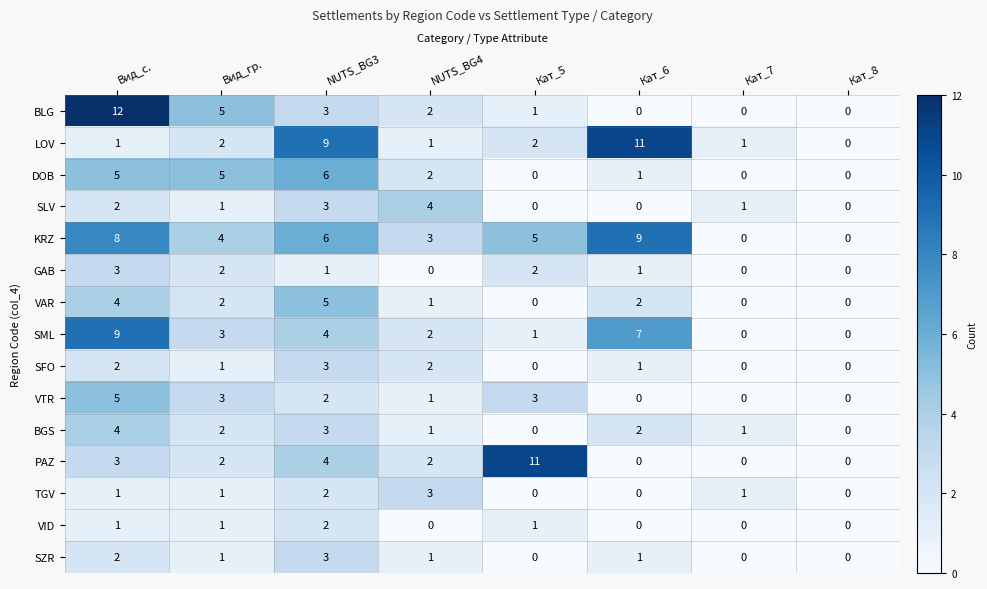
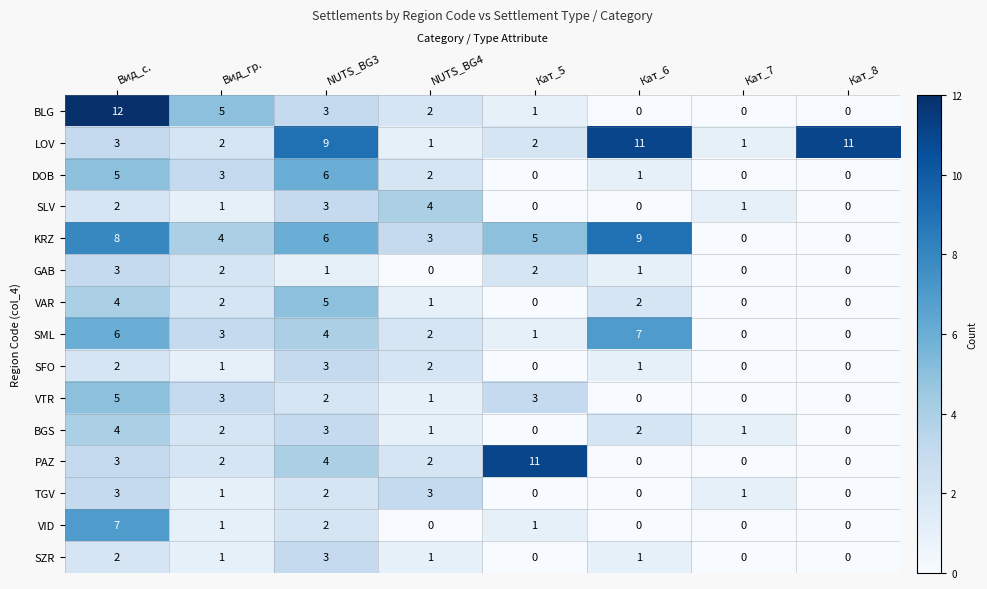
  {
    "BLG": {
      "Вид_с.": 12,
      "Вид_гр.": 5,
      "NUTS_BG3": 3,
      "NUTS_BG4": 2,
      "Кат_5": 1,
      "Кат_6": 0,
      "Кат_7": 0,
      "Кат_8": 0
    },
    "LOV": {
-     "Вид_с.": 1,
+     "Вид_с.": 3,
      "Вид_гр.": 2,
      "NUTS_BG3": 9,
      "NUTS_BG4": 1,
      "Кат_5": 2,
      "Кат_6": 11,
      "Кат_7": 1,
-     "Кат_8": 0
+     "Кат_8": 11
    },
    "DOB": {
      "Вид_с.": 5,
-     "Вид_гр.": 5,
+     "Вид_гр.": 3,
      "NUTS_BG3": 6,
      "NUTS_BG4": 2,
      "Кат_5": 0,
      "Кат_6": 1,
      "Кат_7": 0,
      "Кат_8": 0
    },
    "SLV": {
      "Вид_с.": 2,
      "Вид_гр.": 1,
      "NUTS_BG3": 3,
      "NUTS_BG4": 4,
      "Кат_5": 0,
      "Кат_6": 0,
      "Кат_7": 1,
      "Кат_8": 0
    },
    "KRZ": {
      "Вид_с.": 8,
      "Вид_гр.": 4,
      "NUTS_BG3": 6,
      "NUTS_BG4": 3,
      "Кат_5": 5,
      "Кат_6": 9,
      "Кат_7": 0,
      "Кат_8": 0
    },
    "GAB": {
      "Вид_с.": 3,
      "Вид_гр.": 2,
      "NUTS_BG3": 1,
      "NUTS_BG4": 0,
      "Кат_5": 2,
      "Кат_6": 1,
      "Кат_7": 0,
      "Кат_8": 0
    },
    "VAR": {
      "Вид_с.": 4,
      "Вид_гр.": 2,
      "NUTS_BG3": 5,
      "NUTS_BG4": 1,
      "Кат_5": 0,
      "Кат_6": 2,
      "Кат_7": 0,
      "Кат_8": 0
    },
    "SML": {
-     "Вид_с.": 9,
+     "Вид_с.": 6,
      "Вид_гр.": 3,
      "NUTS_BG3": 4,
      "NUTS_BG4": 2,
      "Кат_5": 1,
      "Кат_6": 7,
      "Кат_7": 0,
      "Кат_8": 0
    },
    "SFO": {
      "Вид_с.": 2,
      "Вид_гр.": 1,
      "NUTS_BG3": 3,
      "NUTS_BG4": 2,
      "Кат_5": 0,
      "Кат_6": 1,
      "Кат_7": 0,
      "Кат_8": 0
    },
    "VTR": {
      "Вид_с.": 5,
      "Вид_гр.": 3,
      "NUTS_BG3": 2,
      "NUTS_BG4": 1,
      "Кат_5": 3,
      "Кат_6": 0,
      "Кат_7": 0,
      "Кат_8": 0
    },
    "BGS": {
      "Вид_с.": 4,
      "Вид_гр.": 2,
      "NUTS_BG3": 3,
      "NUTS_BG4": 1,
      "Кат_5": 0,
      "Кат_6": 2,
      "Кат_7": 1,
      "Кат_8": 0
    },
    "PAZ": {
      "Вид_с.": 3,
      "Вид_гр.": 2,
      "NUTS_BG3": 4,
      "NUTS_BG4": 2,
      "Кат_5": 11,
      "Кат_6": 0,
      "Кат_7": 0,
      "Кат_8": 0
    },
    "TGV": {
-     "Вид_с.": 1,
+     "Вид_с.": 3,
      "Вид_гр.": 1,
      "NUTS_BG3": 2,
      "NUTS_BG4": 3,
      "Кат_5": 0,
      "Кат_6": 0,
      "Кат_7": 1,
      "Кат_8": 0
    },
    "VID": {
-     "Вид_с.": 1,
+     "Вид_с.": 7,
      "Вид_гр.": 1,
      "NUTS_BG3": 2,
      "NUTS_BG4": 0,
      "Кат_5": 1,
      "Кат_6": 0,
      "Кат_7": 0,
      "Кат_8": 0
    },
    "SZR": {
      "Вид_с.": 2,
      "Вид_гр.": 1,
      "NUTS_BG3": 3,
      "NUTS_BG4": 1,
      "Кат_5": 0,
      "Кат_6": 1,
      "Кат_7": 0,
      "Кат_8": 0
    }
  }
